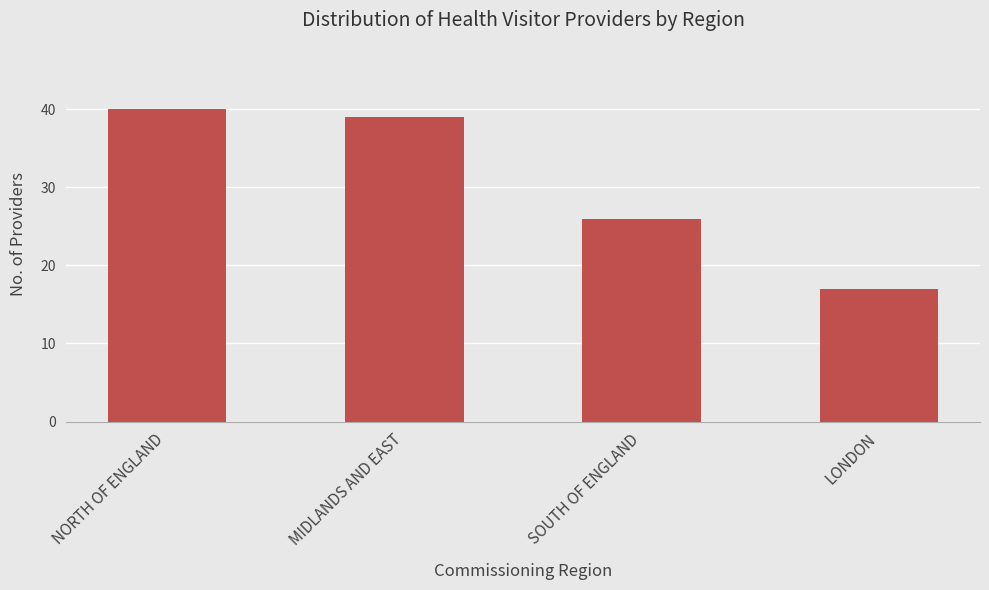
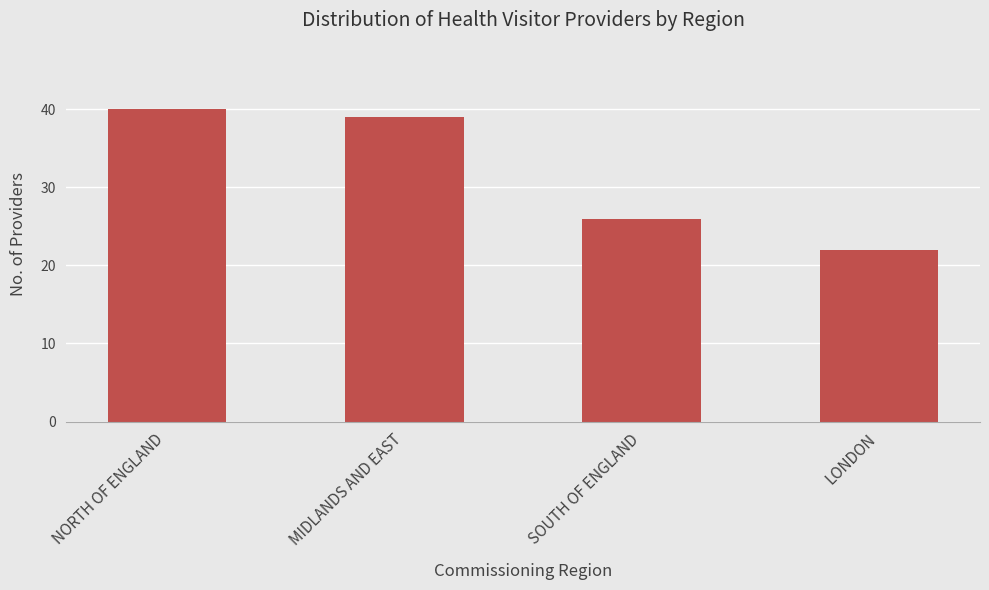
  {
    "NORTH OF ENGLAND": 40,
    "MIDLANDS AND EAST": 39,
    "SOUTH OF ENGLAND": 26,
-   "LONDON": 17
+   "LONDON": 22
  }
